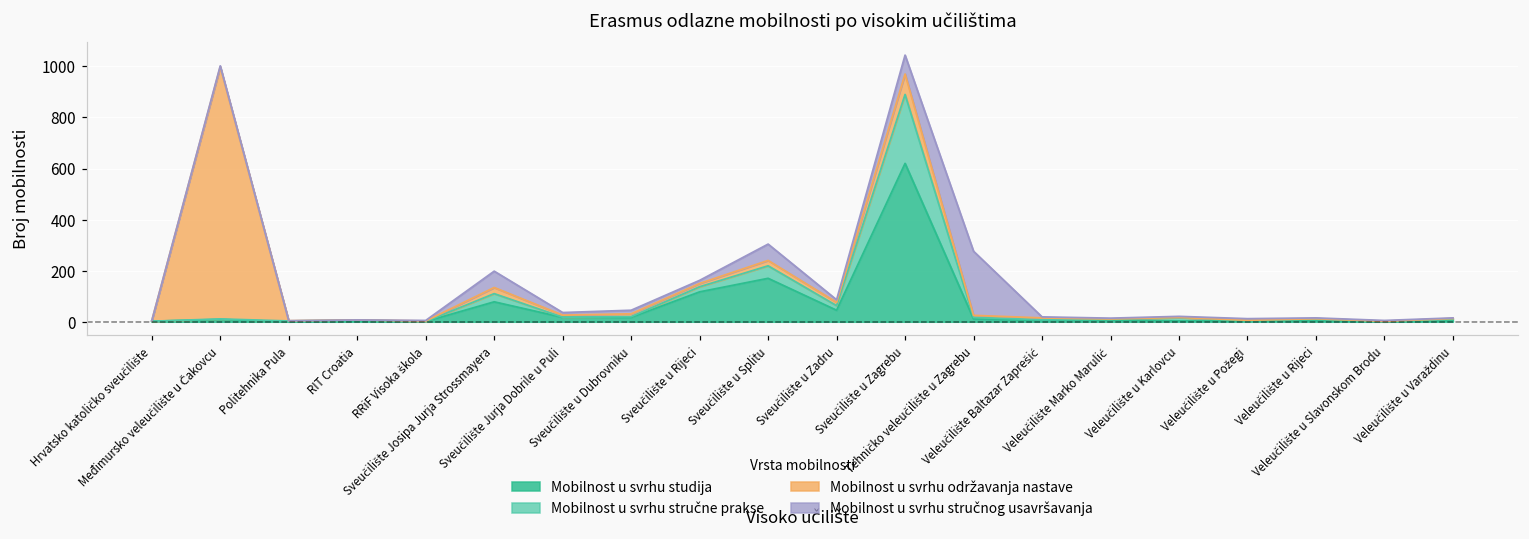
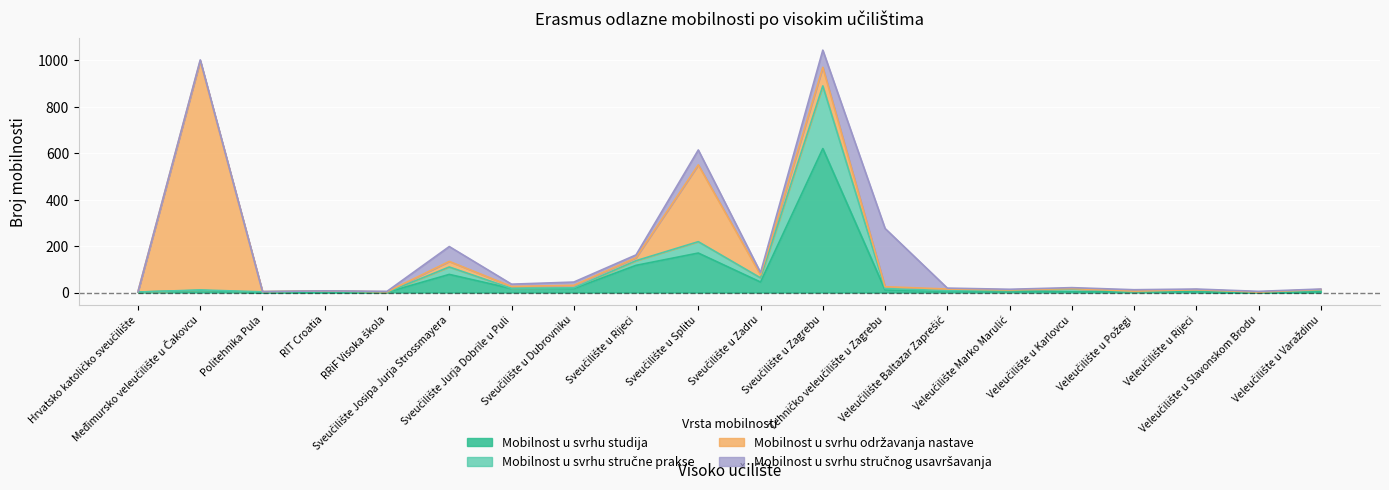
  {
    "Mobilnost u svrhu održavanja nastave": {
      "Sveučilište Josipa Jurja Strossmayera": 20,
      "Sveučilište u Rijeci": 10,
-     "Sveučilište u Splitu": 20,
+     "Sveučilište u Splitu": 330,
      "Sveučilište u Zagrebu": 80
    },
    "Mobilnost u svrhu stručnog usavršavanja": {
      "Sveučilište Josipa Jurja Strossmayera": 60,
      "Sveučilište u Dubrovniku": 10,
      "Sveučilište u Rijeci": 10,
      "Sveučilište u Splitu": 60,
      "Sveučilište u Zagrebu": 70,
      "Tehničko veleučilište u Zagrebu": 250
    }
  }
